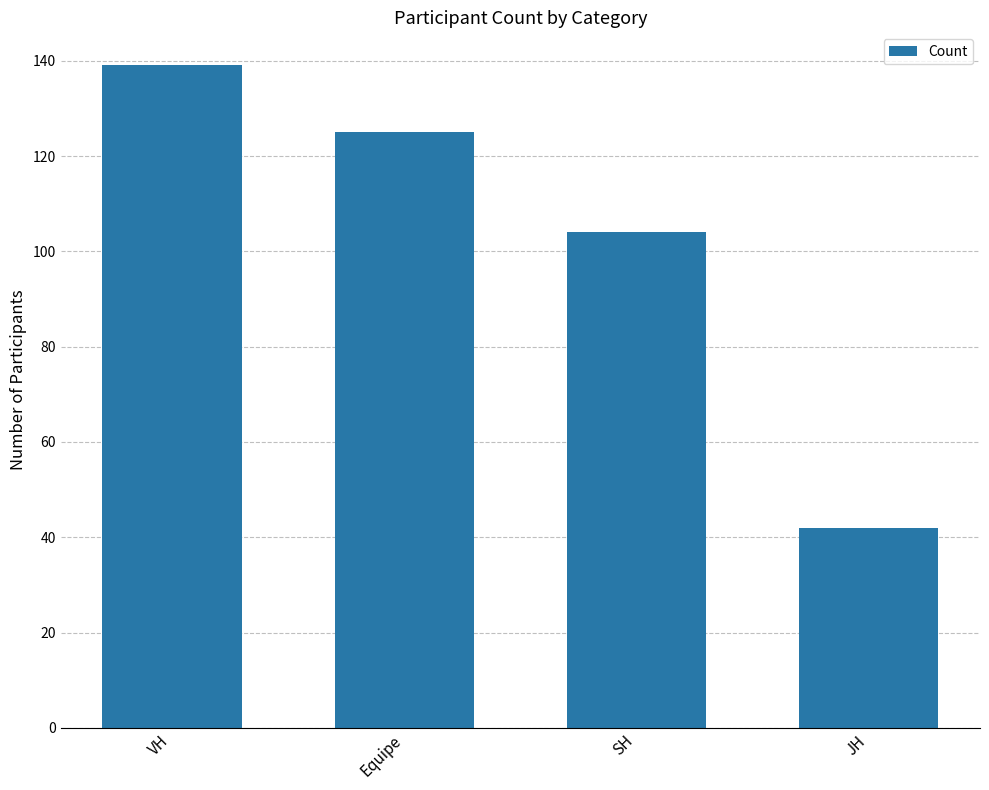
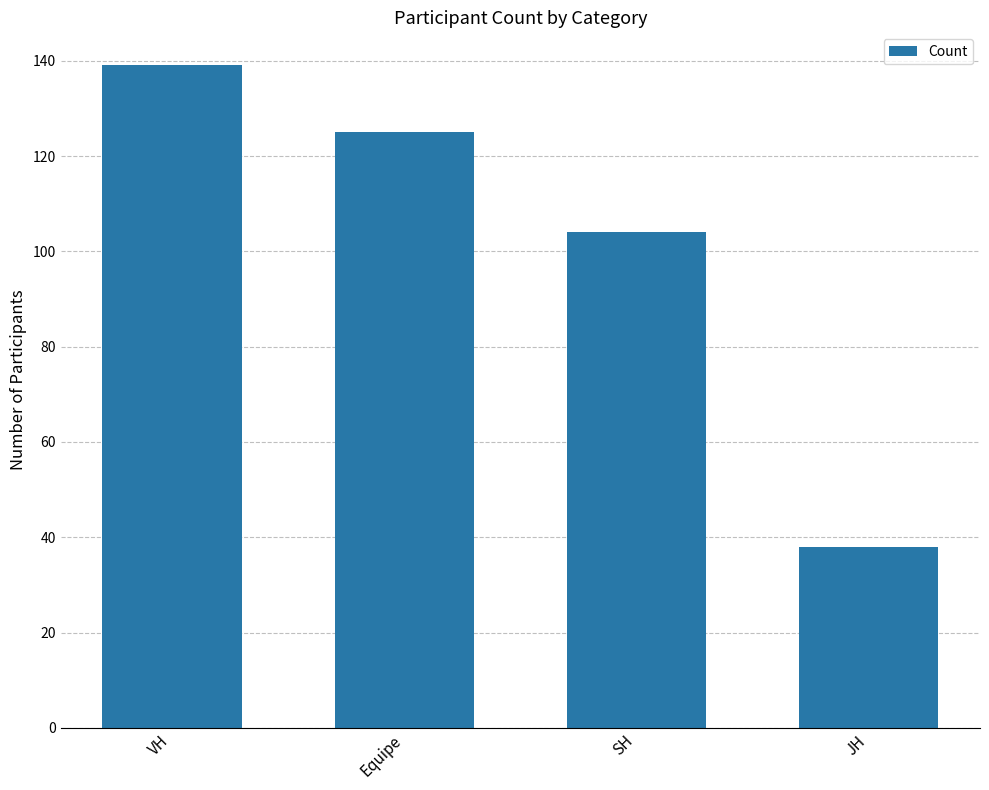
  {
    "VH": 139,
    "Equipe": 125,
    "SH": 104,
-   "JH": 42
+   "JH": 38
  }
